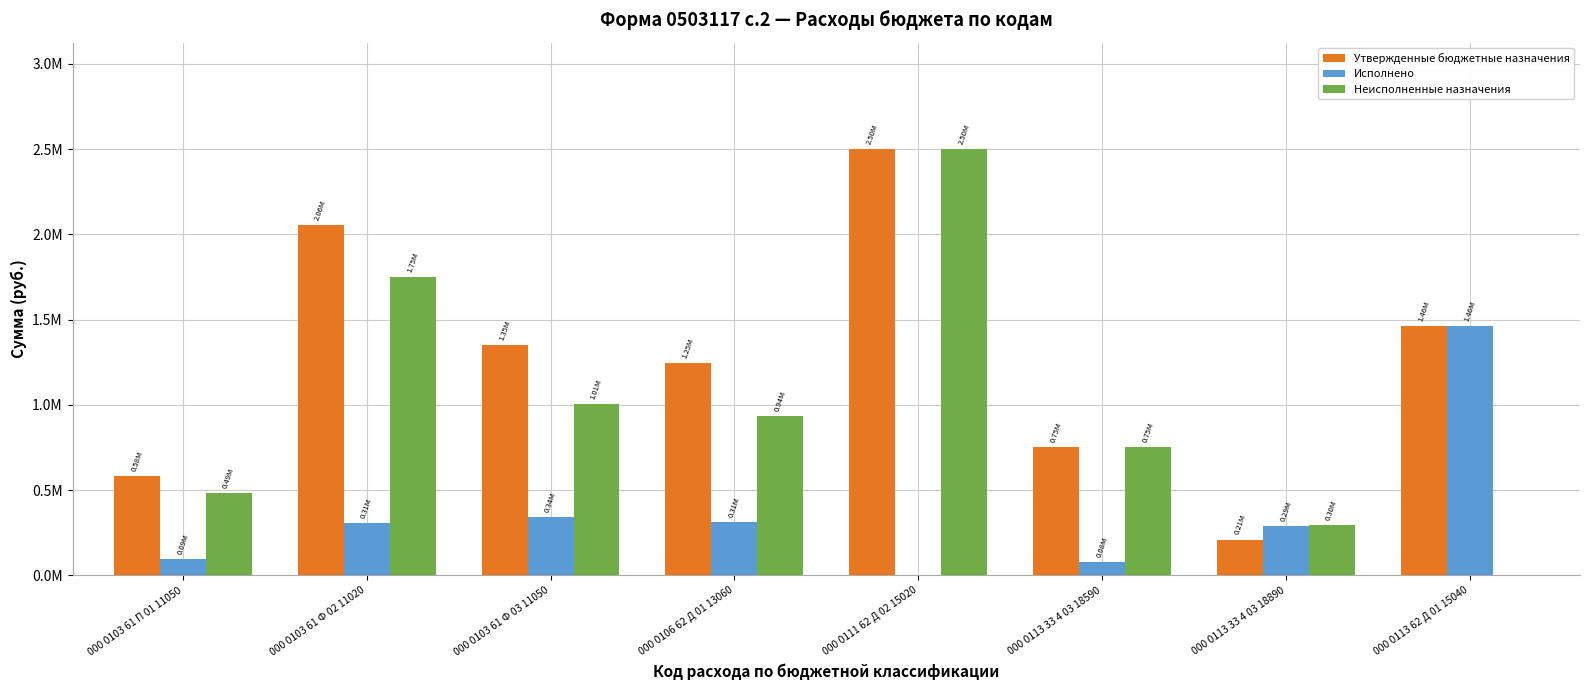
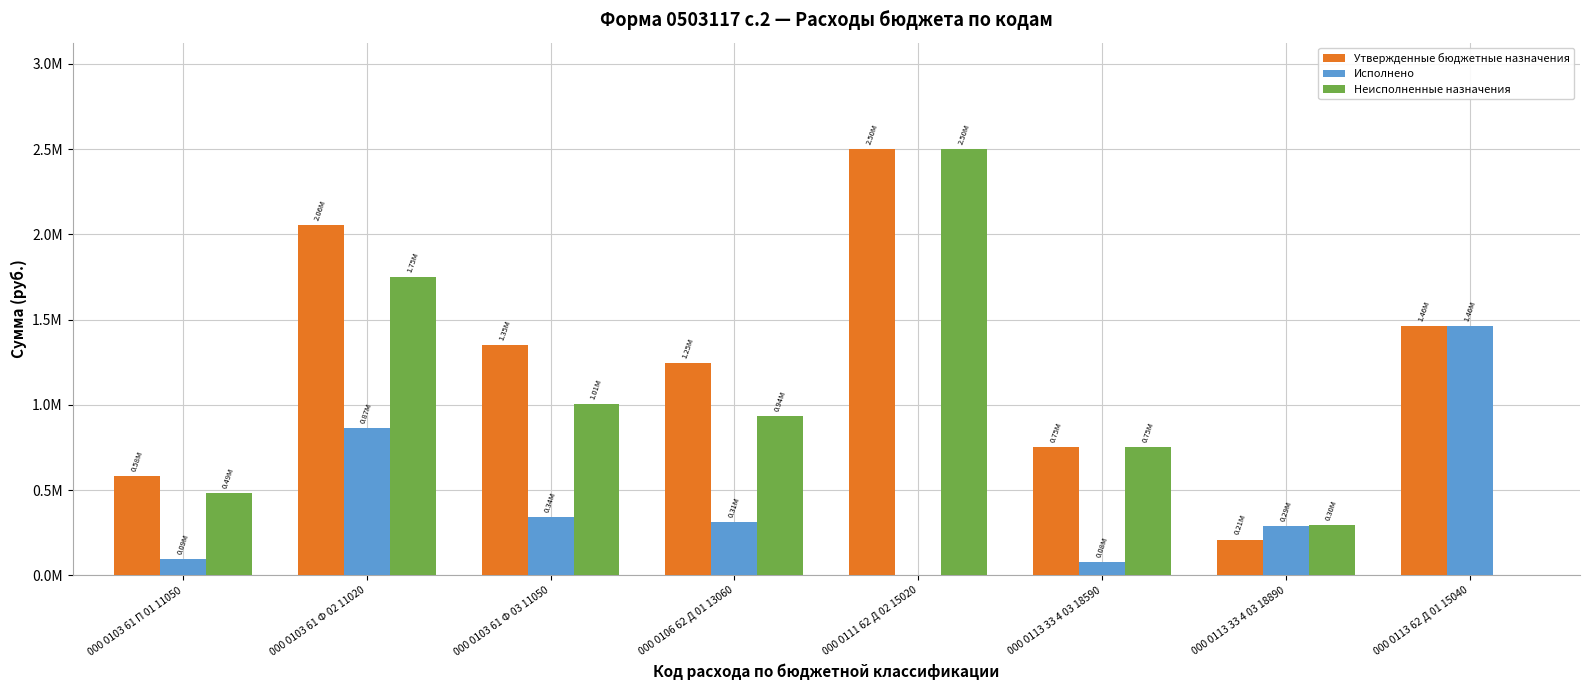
  {
    "Утвержденные бюджетные назначения": {
      "000 0103 61 П 01 11050": "0.58M",
      "000 0103 61 Ф 02 11020": "2.06M",
      "000 0103 61 Ф 03 11050": "1.35M",
      "000 0106 62 Д 01 13060": "1.25M",
      "000 0111 62 Д 02 15020": "2.50M",
      "000 0113 33 4 03 18590": "0.75M",
      "000 0113 33 4 03 18890": "0.21M",
      "000 0113 62 Д 01 15040": "1.46M"
    },
    "Исполнено": {
      "000 0103 61 П 01 11050": "0.09M",
-     "000 0103 61 Ф 02 11020": "0.31M",
+     "000 0103 61 Ф 02 11020": "0.87M",
      "000 0103 61 Ф 03 11050": "0.34M",
      "000 0106 62 Д 01 13060": "0.31M",
      "000 0113 33 4 03 18590": "0.08M",
      "000 0113 33 4 03 18890": "0.29M",
      "000 0113 62 Д 01 15040": "1.46M"
    },
    "Неисполненные назначения": {
      "000 0103 61 П 01 11050": "0.49M",
      "000 0103 61 Ф 02 11020": "1.75M",
      "000 0103 61 Ф 03 11050": "1.01M",
      "000 0106 62 Д 01 13060": "0.94M",
      "000 0111 62 Д 02 15020": "2.50M",
      "000 0113 33 4 03 18590": "0.75M",
      "000 0113 33 4 03 18890": "0.30M"
    }
  }
